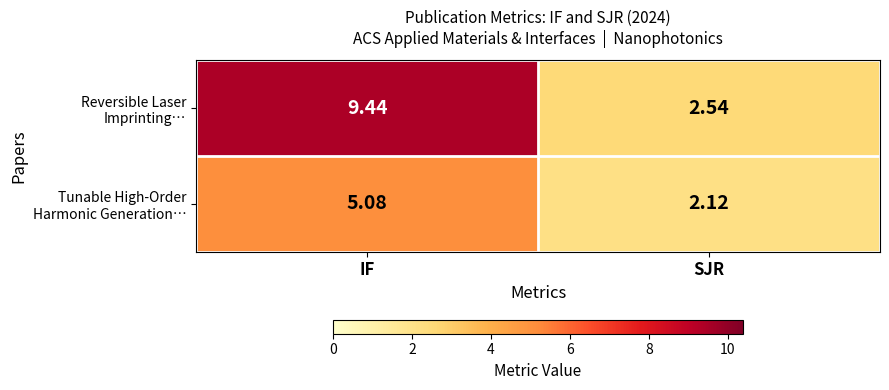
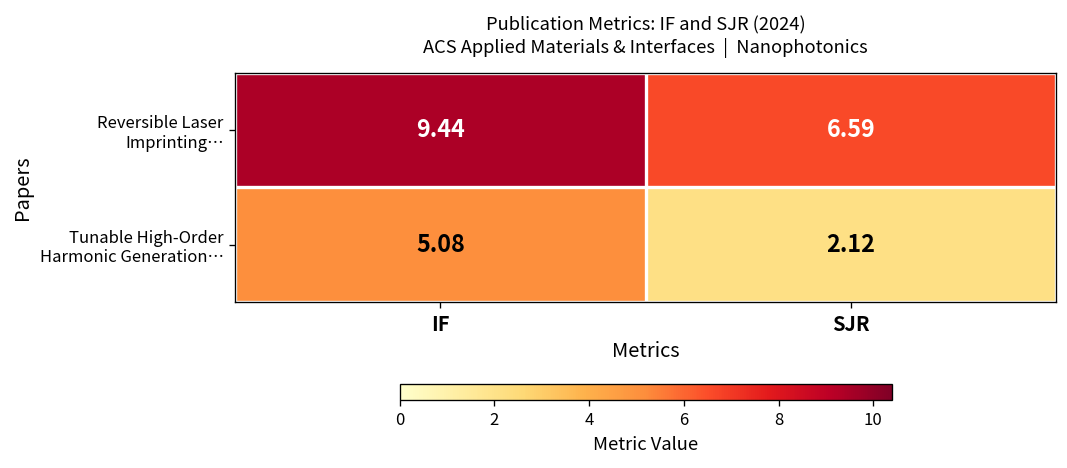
  {
    "Reversible Laser Imprinting…": {
      "IF": 9.44,
-     "SJR": 2.54
+     "SJR": 6.59
    },
    "Tunable High-Order Harmonic Generation…": {
      "IF": 5.08,
      "SJR": 2.12
    }
  }
